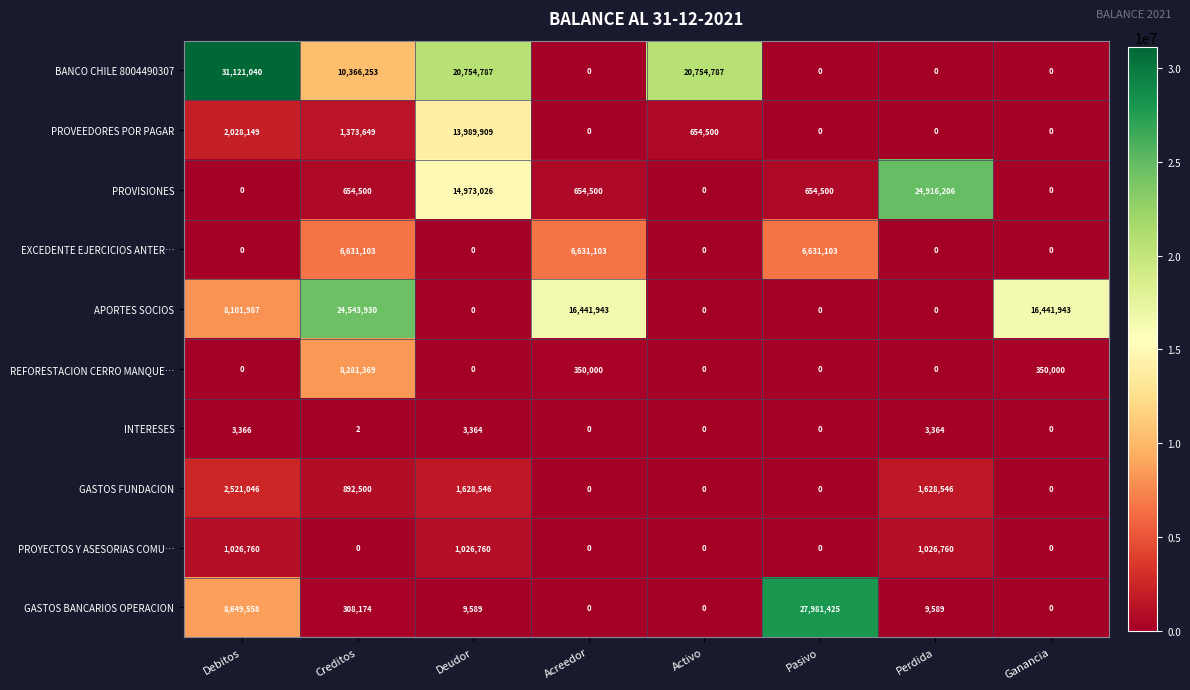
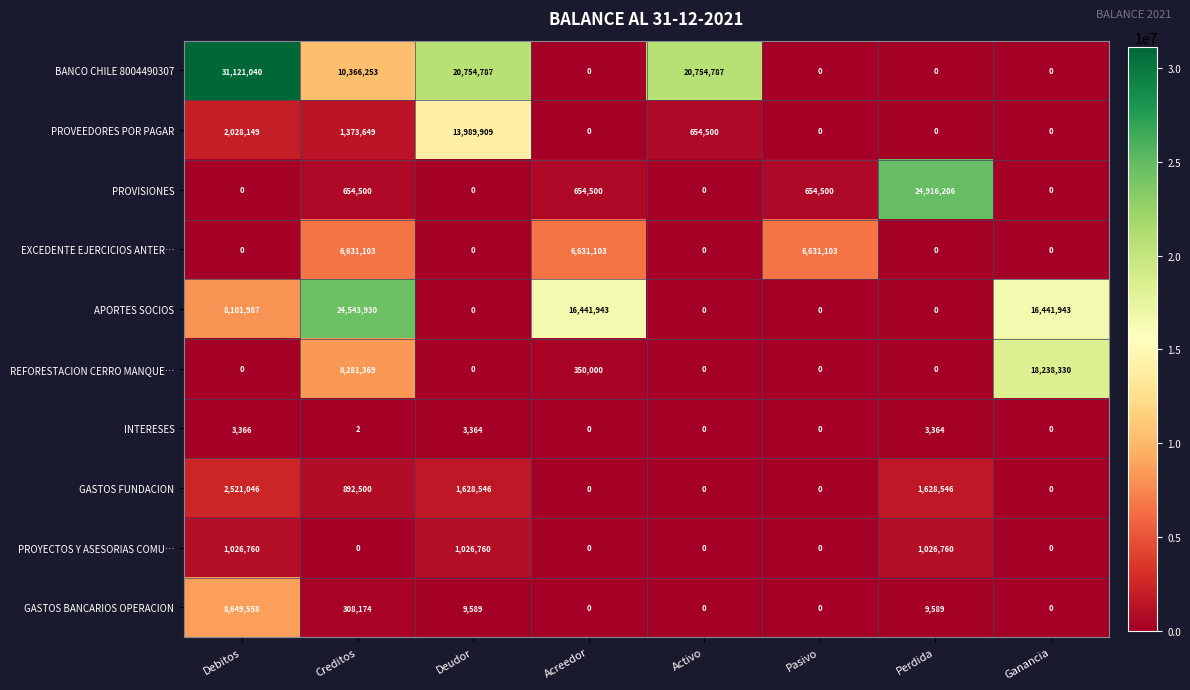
  {
    "BANCO CHILE 8004490307": {
      "Debitos": "31,121,040",
      "Creditos": "10,366,253",
      "Deudor": "20,754,787",
      "Acreedor": "0",
      "Activo": "20,754,787",
      "Pasivo": "0",
      "Perdida": "0",
      "Ganancia": "0"
    },
    "PROVEEDORES POR PAGAR": {
      "Debitos": "2,028,149",
      "Creditos": "1,373,649",
      "Deudor": "13,989,909",
      "Acreedor": "0",
      "Activo": "654,500",
      "Pasivo": "0",
      "Perdida": "0",
      "Ganancia": "0"
    },
    "PROVISIONES": {
      "Debitos": "0",
      "Creditos": "654,500",
-     "Deudor": "14,973,026",
+     "Deudor": "0",
      "Acreedor": "654,500",
      "Activo": "0",
      "Pasivo": "654,500",
      "Perdida": "24,916,206",
      "Ganancia": "0"
    },
    "EXCEDENTE EJERCICIOS ANTER…": {
      "Debitos": "0",
      "Creditos": "6,631,103",
      "Deudor": "0",
      "Acreedor": "6,631,103",
      "Activo": "0",
      "Pasivo": "6,631,103",
      "Perdida": "0",
      "Ganancia": "0"
    },
    "APORTES SOCIOS": {
      "Debitos": "8,101,987",
      "Creditos": "24,543,930",
      "Deudor": "0",
      "Acreedor": "16,441,943",
      "Activo": "0",
      "Pasivo": "0",
      "Perdida": "0",
      "Ganancia": "16,441,943"
    },
    "REFORESTACION CERRO MANQUE…": {
      "Debitos": "0",
      "Creditos": "8,281,369",
      "Deudor": "0",
      "Acreedor": "350,000",
      "Activo": "0",
      "Pasivo": "0",
      "Perdida": "0",
-     "Ganancia": "350,000"
+     "Ganancia": "18,238,330"
    },
    "INTERESES": {
      "Debitos": "3,366",
      "Creditos": "2",
      "Deudor": "3,364",
      "Acreedor": "0",
      "Activo": "0",
      "Pasivo": "0",
      "Perdida": "3,364",
      "Ganancia": "0"
    },
    "GASTOS FUNDACION": {
      "Debitos": "2,521,046",
      "Creditos": "892,500",
      "Deudor": "1,628,546",
      "Acreedor": "0",
      "Activo": "0",
      "Pasivo": "0",
      "Perdida": "1,628,546",
      "Ganancia": "0"
    },
    "PROYECTOS Y ASESORIAS COMU…": {
      "Debitos": "1,026,760",
      "Creditos": "0",
      "Deudor": "1,026,760",
      "Acreedor": "0",
      "Activo": "0",
      "Pasivo": "0",
      "Perdida": "1,026,760",
      "Ganancia": "0"
    },
    "GASTOS BANCARIOS OPERACION": {
      "Debitos": "8,649,558",
      "Creditos": "308,174",
      "Deudor": "9,589",
      "Acreedor": "0",
      "Activo": "0",
-     "Pasivo": "27,981,425",
+     "Pasivo": "0",
      "Perdida": "9,589",
      "Ganancia": "0"
    }
  }
